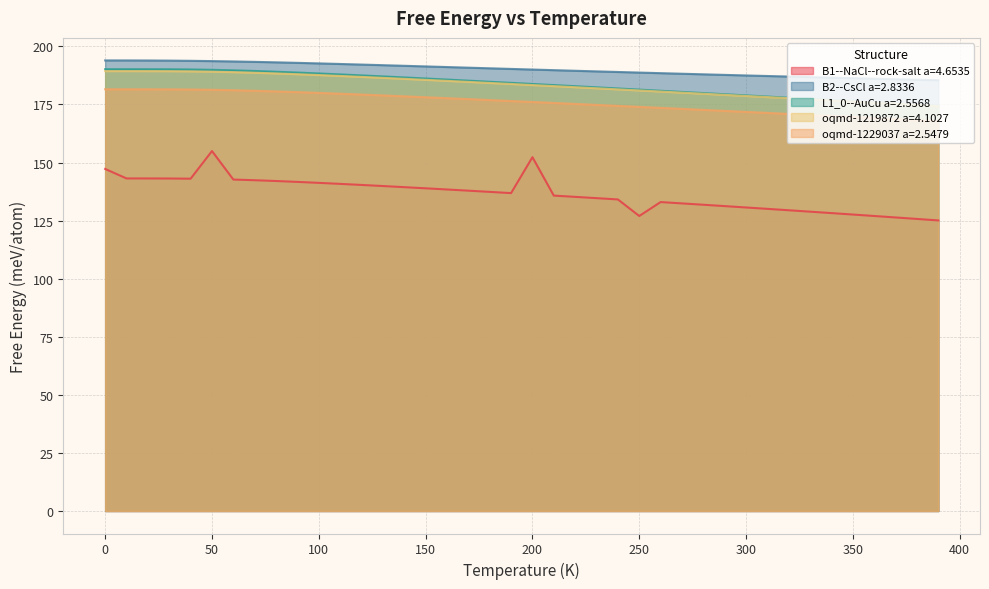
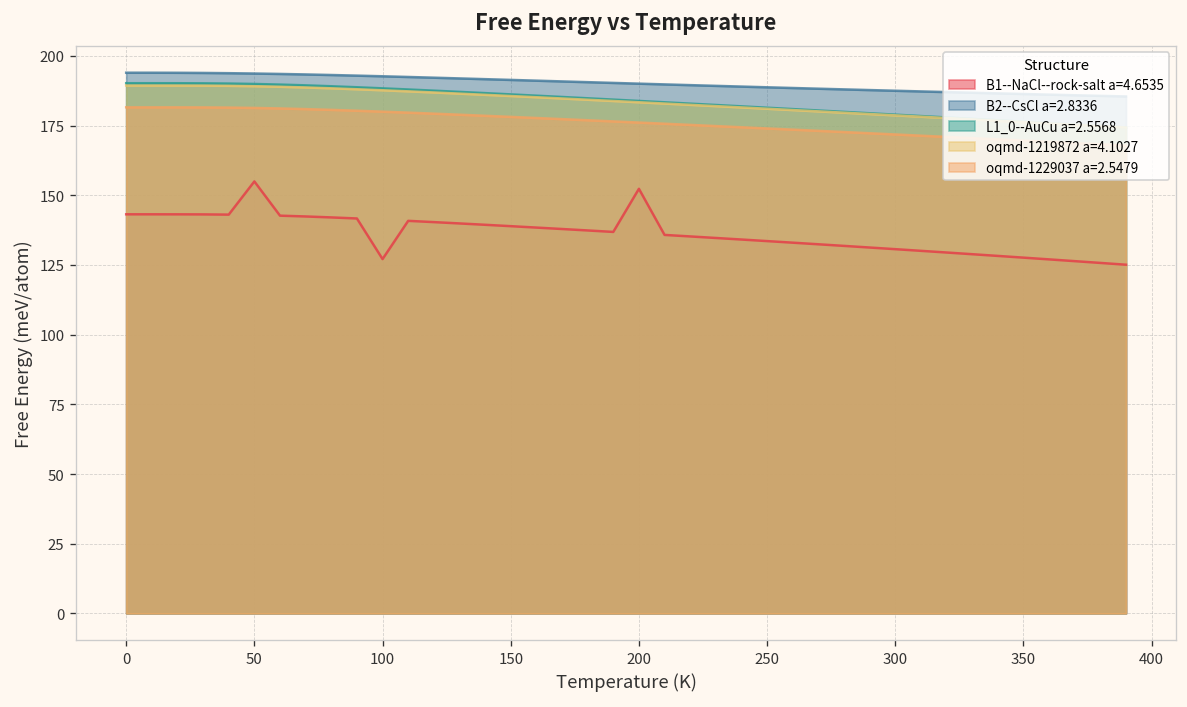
  {
    "B1--NaCl--rock-salt a=4.6535": {
-     "0": 147,
+     "0": 143,
      "50": 155,
-     "100": 141,
+     "100": 127,
      "150": 139,
      "200": 152,
-     "250": 127,
+     "250": 134,
      "300": 131,
      "350": 128
    }
  }
